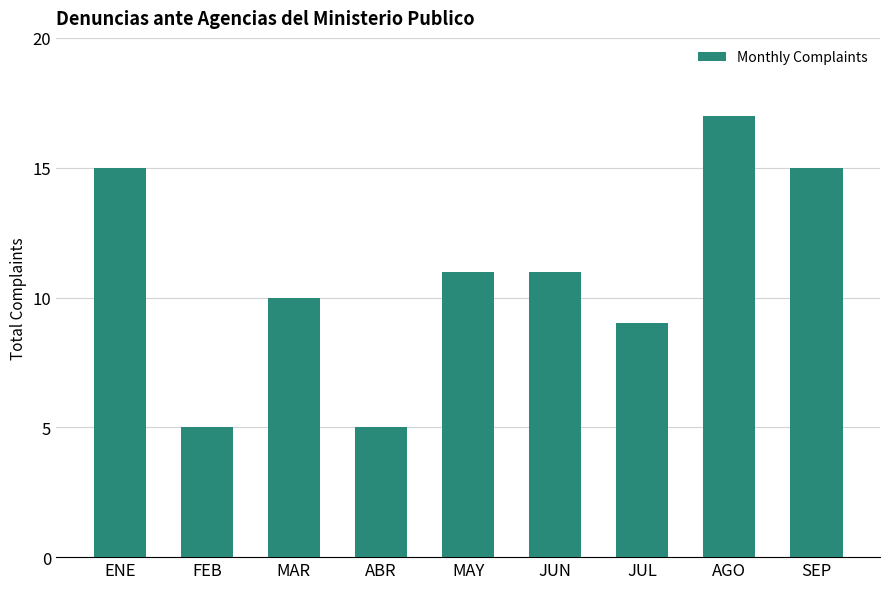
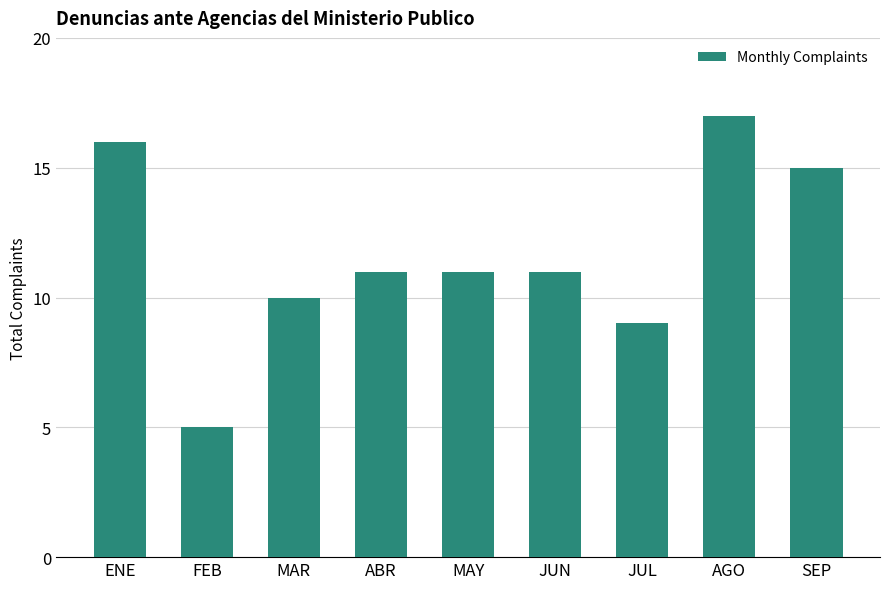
  {
-   "ENE": 15,
+   "ENE": 16,
    "FEB": 5,
    "MAR": 10,
-   "ABR": 5,
+   "ABR": 11,
    "MAY": 11,
    "JUN": 11,
    "JUL": 9,
    "AGO": 17,
    "SEP": 15
  }
